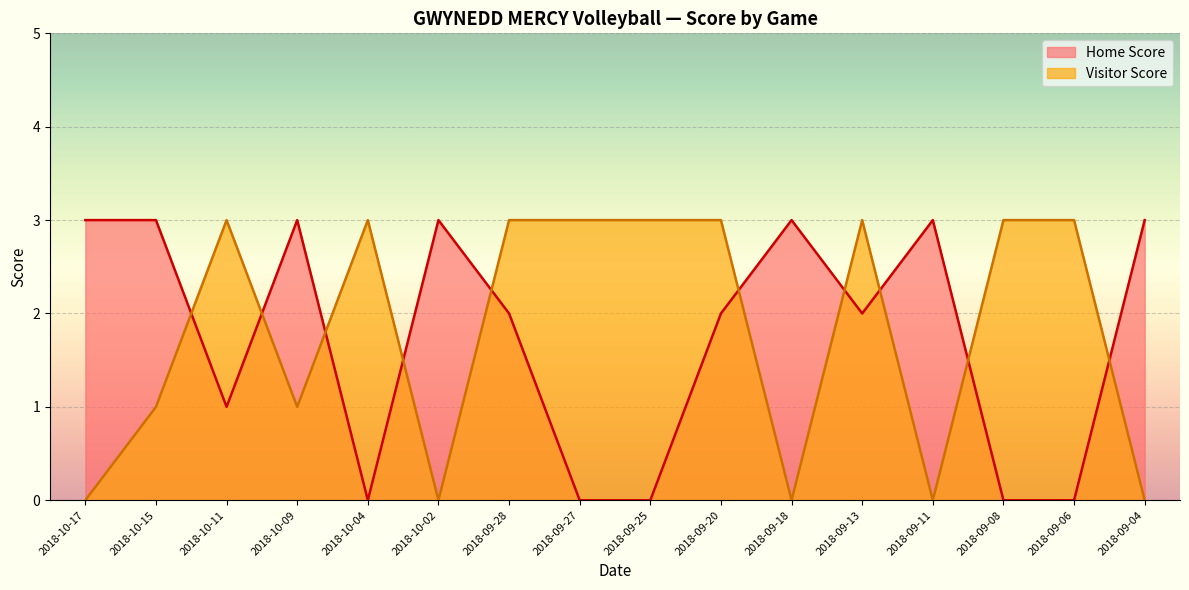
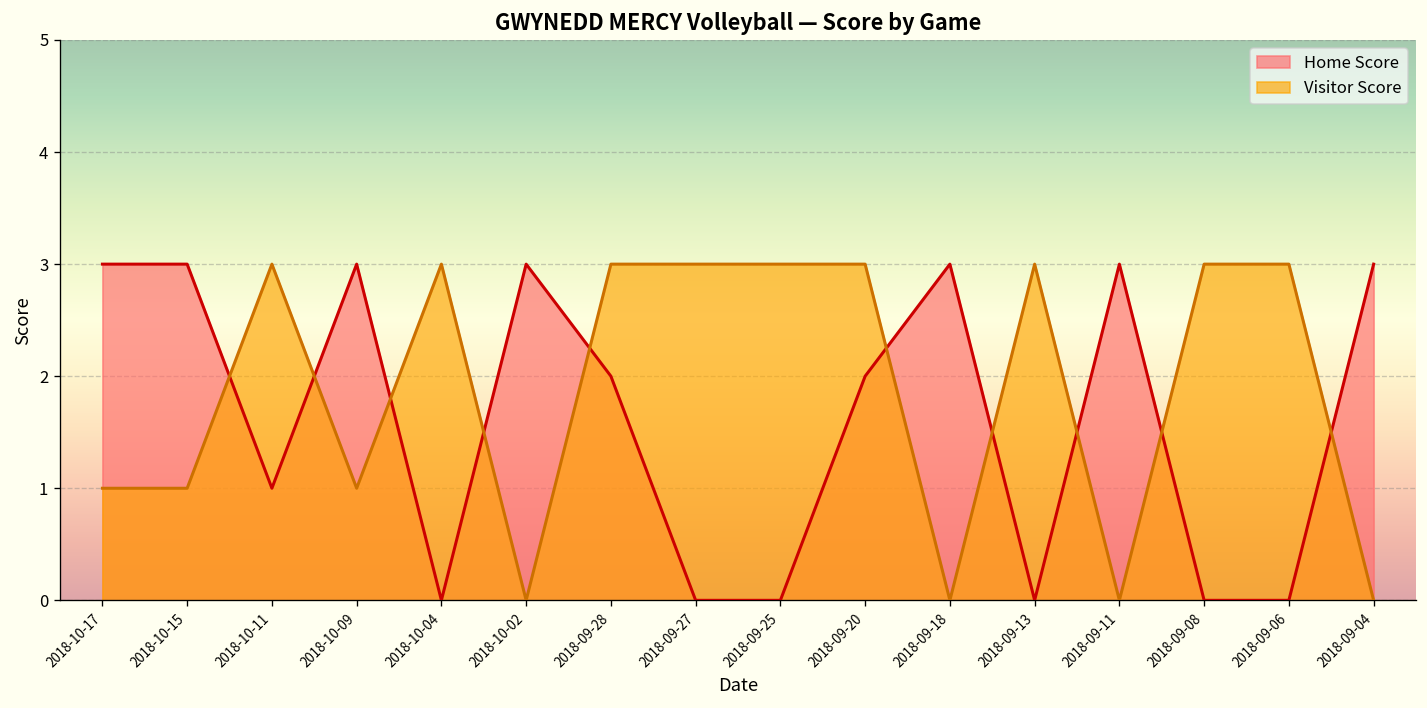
  {
    "Home Score": {
      "2018-10-17": 3,
      "2018-10-15": 3,
      "2018-10-11": 1,
      "2018-10-09": 3,
      "2018-10-04": 0,
      "2018-10-02": 3,
      "2018-09-28": 2,
      "2018-09-27": 0,
      "2018-09-25": 0,
      "2018-09-20": 2,
      "2018-09-18": 3,
-     "2018-09-13": 2,
+     "2018-09-13": 0,
      "2018-09-11": 3,
      "2018-09-08": 0,
      "2018-09-06": 0,
      "2018-09-04": 3
    },
    "Visitor Score": {
-     "2018-10-17": 0,
+     "2018-10-17": 1,
      "2018-10-15": 1,
      "2018-10-11": 3,
      "2018-10-09": 1,
      "2018-10-04": 3,
      "2018-10-02": 0,
      "2018-09-28": 3,
      "2018-09-27": 3,
      "2018-09-25": 3,
      "2018-09-20": 3,
      "2018-09-18": 0,
      "2018-09-13": 3,
      "2018-09-11": 0,
      "2018-09-08": 3,
      "2018-09-06": 3,
      "2018-09-04": 0
    }
  }
